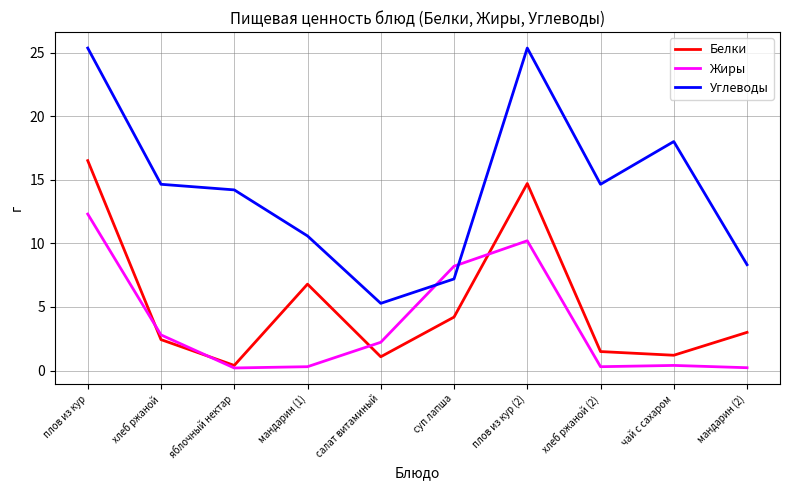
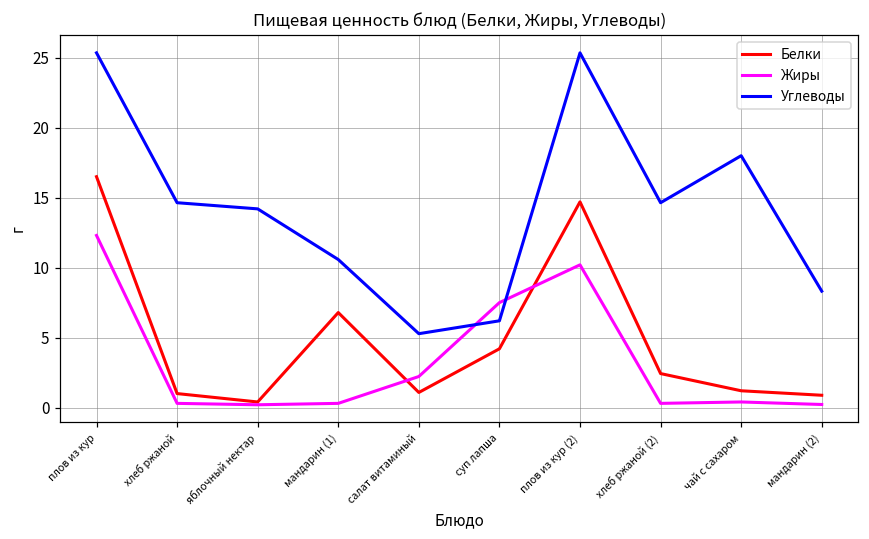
  {
    "Белки": {
      "плов из кур": 16.5,
-     "хлеб ржаной": 2.4,
+     "хлеб ржаной": 1.0,
      "яблочный нектар": 0.4,
      "мандарин (1)": 6.8,
      "салат витаминый": 1.1,
      "суп лапша": 4.2,
      "плов из кур (2)": 14.7,
-     "хлеб ржаной (2)": 1.5,
+     "хлеб ржаной (2)": 2.4,
      "чай с сахаром": 1.2,
-     "мандарин (2)": 3.0
+     "мандарин (2)": 0.9
    },
    "Жиры": {
      "плов из кур": 12.3,
-     "хлеб ржаной": 2.8,
+     "хлеб ржаной": 0.3,
      "яблочный нектар": 0.2,
      "мандарин (1)": 0.3,
      "салат витаминый": 2.2,
-     "суп лапша": 8.2,
+     "суп лапша": 7.5,
      "плов из кур (2)": 10.2,
      "хлеб ржаной (2)": 0.3,
      "чай с сахаром": 0.4,
      "мандарин (2)": 0.2
    },
    "Углеводы": {
      "плов из кур": 25.4,
      "хлеб ржаной": 14.6,
      "яблочный нектар": 14.2,
      "мандарин (1)": 10.6,
      "салат витаминый": 5.3,
-     "суп лапша": 7.2,
+     "суп лапша": 6.2,
      "плов из кур (2)": 25.4,
      "хлеб ржаной (2)": 14.6,
      "чай с сахаром": 18.0,
      "мандарин (2)": 8.3
    }
  }
